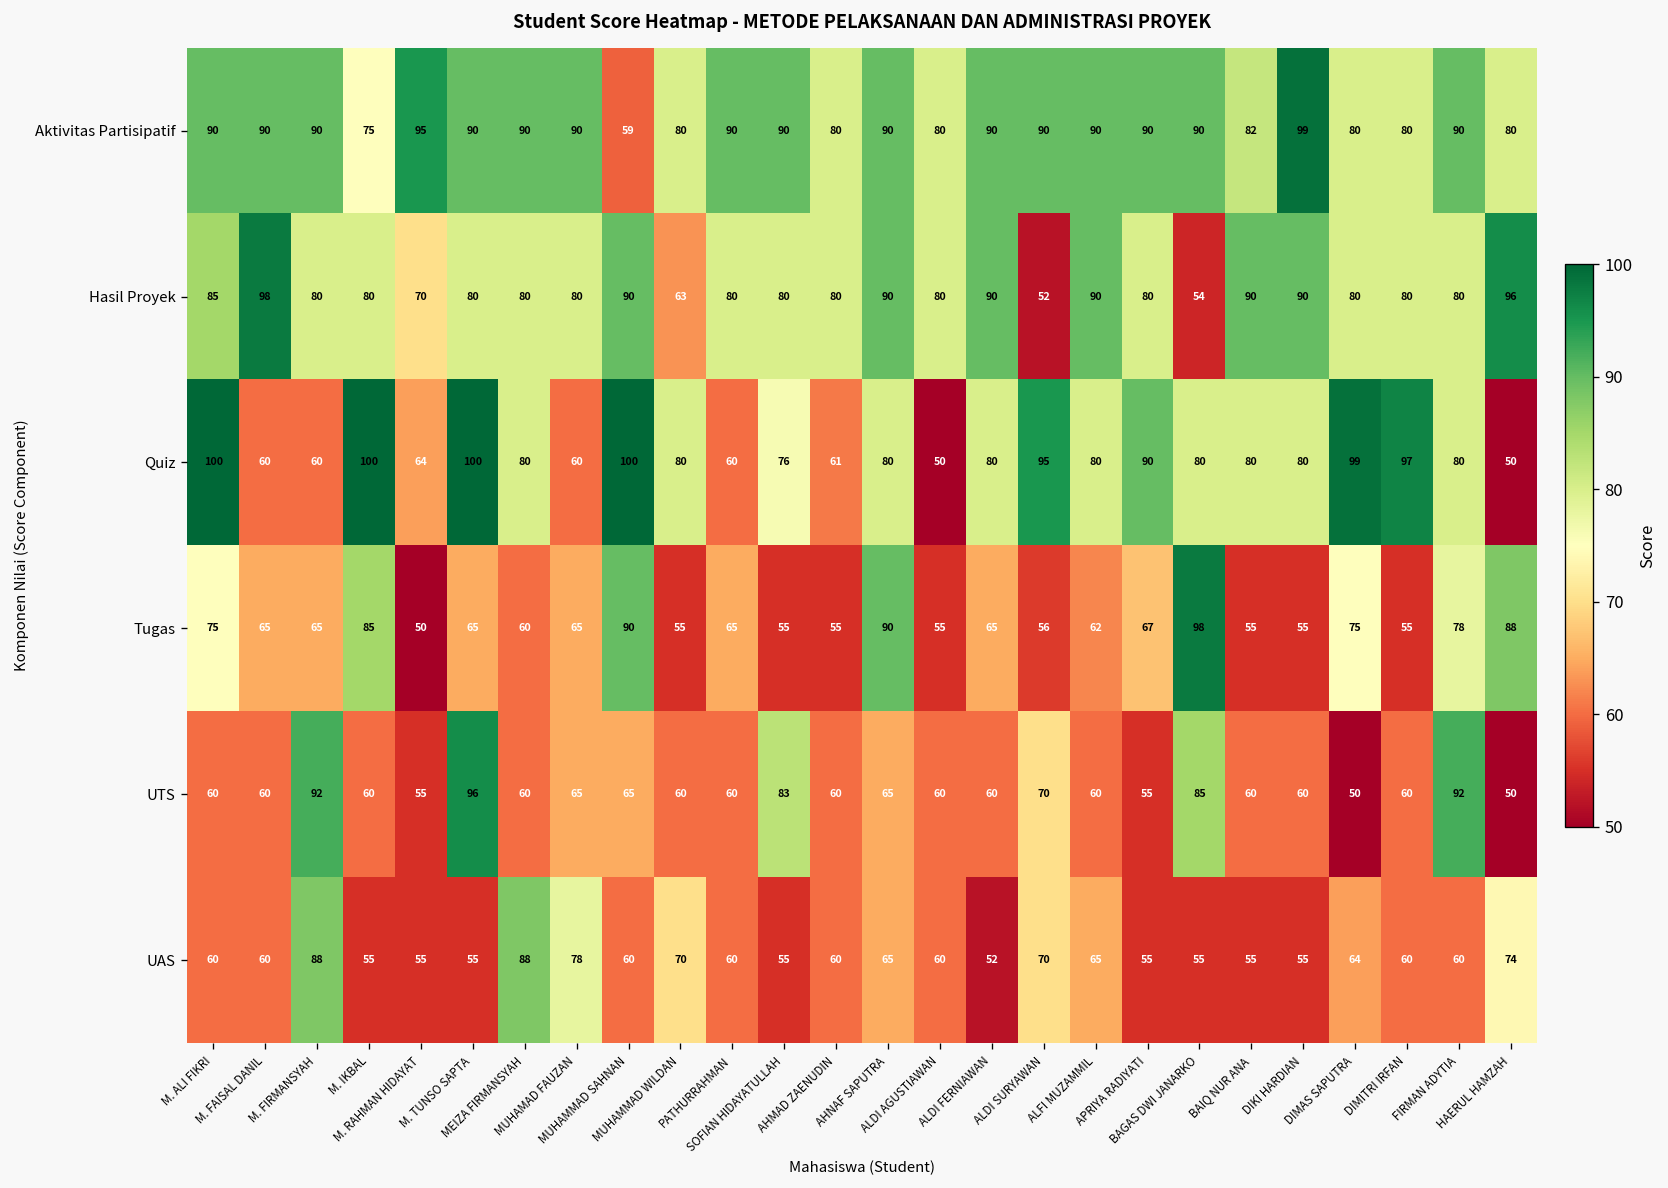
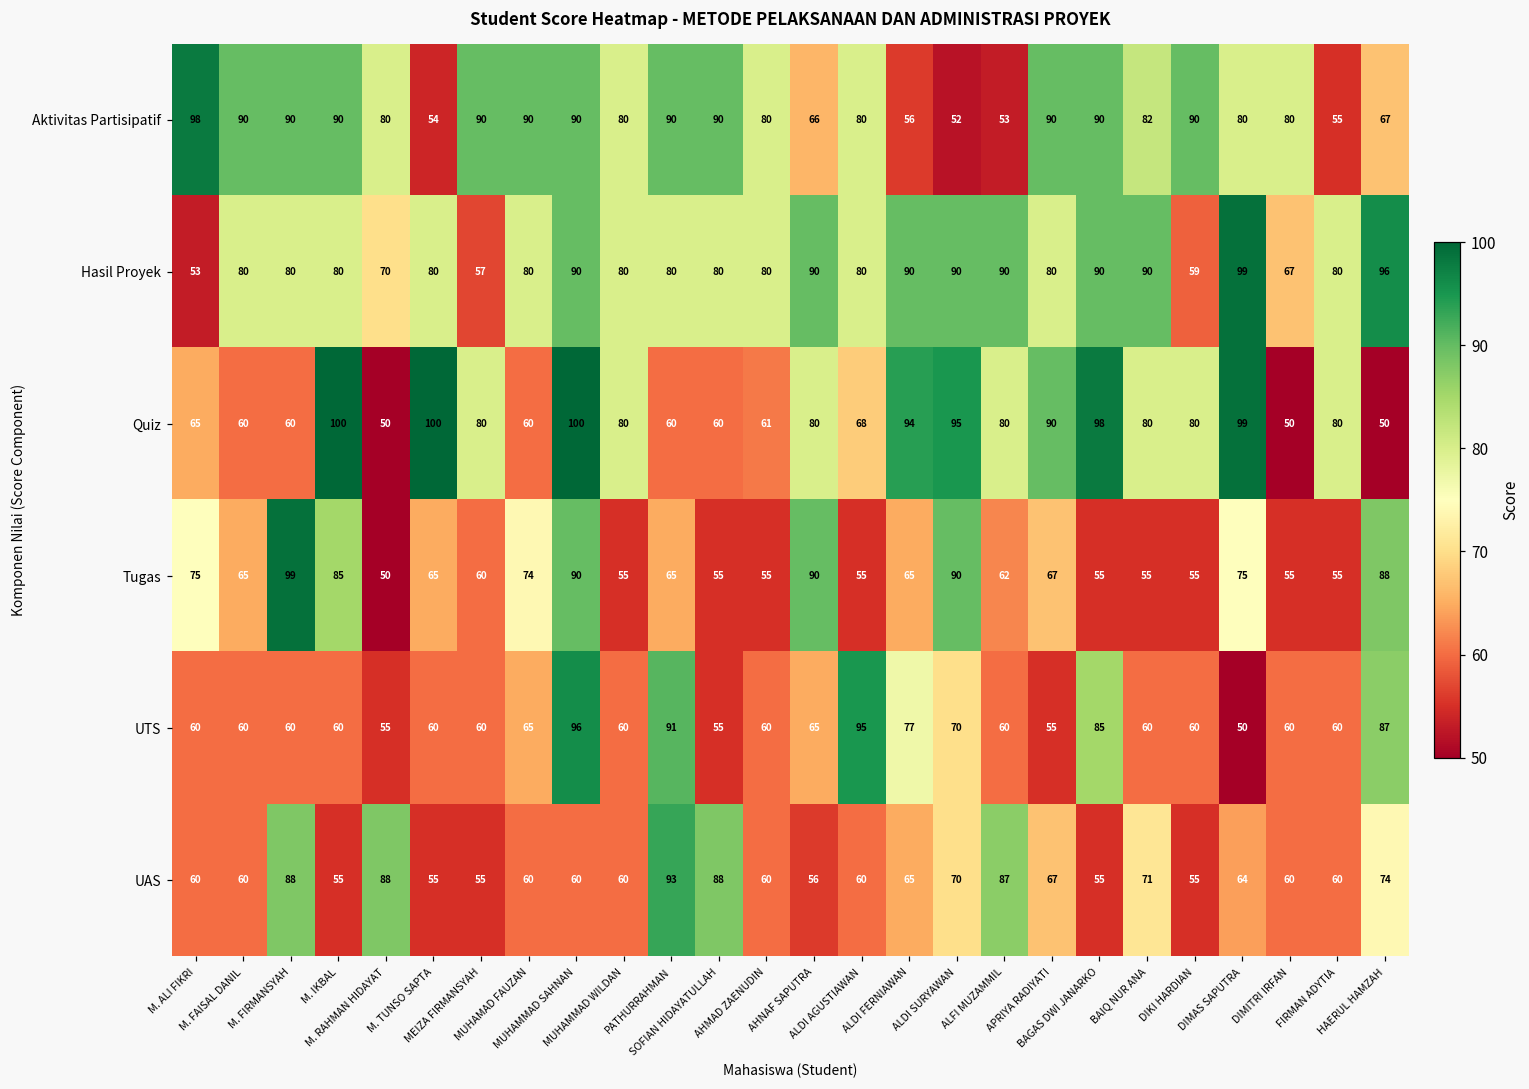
  {
    "Aktivitas Partisipatif": {
-     "M. ALI FIKRI": 90,
+     "M. ALI FIKRI": 98,
      "M. FAISAL DANIL": 90,
      "M. FIRMANSYAH": 90,
-     "M. IKBAL": 75,
-     "M. RAHMAN HIDAYAT": 95,
-     "M. TUNSO SAPTA": 90,
+     "M. IKBAL": 90,
+     "M. RAHMAN HIDAYAT": 80,
+     "M. TUNSO SAPTA": 54,
      "MEIZA FIRMANSYAH": 90,
      "MUHAMAD FAUZAN": 90,
-     "MUHAMMAD SAHNAN": 59,
+     "MUHAMMAD SAHNAN": 90,
      "MUHAMMAD WILDAN": 80,
      "PATHURRAHMAN": 90,
      "SOFIAN HIDAYATULLAH": 90,
      "AHMAD ZAENUDIN": 80,
-     "AHNAF SAPUTRA": 90,
+     "AHNAF SAPUTRA": 66,
      "ALDI AGUSTIAWAN": 80,
-     "ALDI FERNIAWAN": 90,
-     "ALDI SURYAWAN": 90,
-     "ALFI MUZAMMIL": 90,
+     "ALDI FERNIAWAN": 56,
+     "ALDI SURYAWAN": 52,
+     "ALFI MUZAMMIL": 53,
      "APRIYA RADIYATI": 90,
      "BAGAS DWI JANARKO": 90,
      "BAIQ NUR ANA": 82,
-     "DIKI HARDIAN": 99,
+     "DIKI HARDIAN": 90,
      "DIMAS SAPUTRA": 80,
      "DIMITRI IRFAN": 80,
-     "FIRMAN ADYTIA": 90,
-     "HAERUL HAMZAH": 80
+     "FIRMAN ADYTIA": 55,
+     "HAERUL HAMZAH": 67
    },
    "Hasil Proyek": {
-     "M. ALI FIKRI": 85,
-     "M. FAISAL DANIL": 98,
+     "M. ALI FIKRI": 53,
+     "M. FAISAL DANIL": 80,
      "M. FIRMANSYAH": 80,
      "M. IKBAL": 80,
      "M. RAHMAN HIDAYAT": 70,
      "M. TUNSO SAPTA": 80,
-     "MEIZA FIRMANSYAH": 80,
+     "MEIZA FIRMANSYAH": 57,
      "MUHAMAD FAUZAN": 80,
      "MUHAMMAD SAHNAN": 90,
-     "MUHAMMAD WILDAN": 63,
+     "MUHAMMAD WILDAN": 80,
      "PATHURRAHMAN": 80,
      "SOFIAN HIDAYATULLAH": 80,
      "AHMAD ZAENUDIN": 80,
      "AHNAF SAPUTRA": 90,
      "ALDI AGUSTIAWAN": 80,
      "ALDI FERNIAWAN": 90,
-     "ALDI SURYAWAN": 52,
+     "ALDI SURYAWAN": 90,
      "ALFI MUZAMMIL": 90,
      "APRIYA RADIYATI": 80,
-     "BAGAS DWI JANARKO": 54,
+     "BAGAS DWI JANARKO": 90,
      "BAIQ NUR ANA": 90,
-     "DIKI HARDIAN": 90,
-     "DIMAS SAPUTRA": 80,
-     "DIMITRI IRFAN": 80,
+     "DIKI HARDIAN": 59,
+     "DIMAS SAPUTRA": 99,
+     "DIMITRI IRFAN": 67,
      "FIRMAN ADYTIA": 80,
      "HAERUL HAMZAH": 96
    },
    "Quiz": {
-     "M. ALI FIKRI": 100,
+     "M. ALI FIKRI": 65,
      "M. FAISAL DANIL": 60,
      "M. FIRMANSYAH": 60,
      "M. IKBAL": 100,
-     "M. RAHMAN HIDAYAT": 64,
+     "M. RAHMAN HIDAYAT": 50,
      "M. TUNSO SAPTA": 100,
      "MEIZA FIRMANSYAH": 80,
      "MUHAMAD FAUZAN": 60,
      "MUHAMMAD SAHNAN": 100,
      "MUHAMMAD WILDAN": 80,
      "PATHURRAHMAN": 60,
-     "SOFIAN HIDAYATULLAH": 76,
+     "SOFIAN HIDAYATULLAH": 60,
      "AHMAD ZAENUDIN": 61,
      "AHNAF SAPUTRA": 80,
-     "ALDI AGUSTIAWAN": 50,
-     "ALDI FERNIAWAN": 80,
+     "ALDI AGUSTIAWAN": 68,
+     "ALDI FERNIAWAN": 94,
      "ALDI SURYAWAN": 95,
      "ALFI MUZAMMIL": 80,
      "APRIYA RADIYATI": 90,
-     "BAGAS DWI JANARKO": 80,
+     "BAGAS DWI JANARKO": 98,
      "BAIQ NUR ANA": 80,
      "DIKI HARDIAN": 80,
      "DIMAS SAPUTRA": 99,
-     "DIMITRI IRFAN": 97,
+     "DIMITRI IRFAN": 50,
      "FIRMAN ADYTIA": 80,
      "HAERUL HAMZAH": 50
    },
    "Tugas": {
      "M. ALI FIKRI": 75,
      "M. FAISAL DANIL": 65,
-     "M. FIRMANSYAH": 65,
+     "M. FIRMANSYAH": 99,
      "M. IKBAL": 85,
      "M. RAHMAN HIDAYAT": 50,
      "M. TUNSO SAPTA": 65,
      "MEIZA FIRMANSYAH": 60,
-     "MUHAMAD FAUZAN": 65,
+     "MUHAMAD FAUZAN": 74,
      "MUHAMMAD SAHNAN": 90,
      "MUHAMMAD WILDAN": 55,
      "PATHURRAHMAN": 65,
      "SOFIAN HIDAYATULLAH": 55,
      "AHMAD ZAENUDIN": 55,
      "AHNAF SAPUTRA": 90,
      "ALDI AGUSTIAWAN": 55,
      "ALDI FERNIAWAN": 65,
-     "ALDI SURYAWAN": 56,
+     "ALDI SURYAWAN": 90,
      "ALFI MUZAMMIL": 62,
      "APRIYA RADIYATI": 67,
-     "BAGAS DWI JANARKO": 98,
+     "BAGAS DWI JANARKO": 55,
      "BAIQ NUR ANA": 55,
      "DIKI HARDIAN": 55,
      "DIMAS SAPUTRA": 75,
      "DIMITRI IRFAN": 55,
-     "FIRMAN ADYTIA": 78,
+     "FIRMAN ADYTIA": 55,
      "HAERUL HAMZAH": 88
    },
    "UTS": {
      "M. ALI FIKRI": 60,
      "M. FAISAL DANIL": 60,
-     "M. FIRMANSYAH": 92,
+     "M. FIRMANSYAH": 60,
      "M. IKBAL": 60,
      "M. RAHMAN HIDAYAT": 55,
-     "M. TUNSO SAPTA": 96,
+     "M. TUNSO SAPTA": 60,
      "MEIZA FIRMANSYAH": 60,
      "MUHAMAD FAUZAN": 65,
-     "MUHAMMAD SAHNAN": 65,
+     "MUHAMMAD SAHNAN": 96,
      "MUHAMMAD WILDAN": 60,
-     "PATHURRAHMAN": 60,
-     "SOFIAN HIDAYATULLAH": 83,
+     "PATHURRAHMAN": 91,
+     "SOFIAN HIDAYATULLAH": 55,
      "AHMAD ZAENUDIN": 60,
      "AHNAF SAPUTRA": 65,
-     "ALDI AGUSTIAWAN": 60,
-     "ALDI FERNIAWAN": 60,
+     "ALDI AGUSTIAWAN": 95,
+     "ALDI FERNIAWAN": 77,
      "ALDI SURYAWAN": 70,
      "ALFI MUZAMMIL": 60,
      "APRIYA RADIYATI": 55,
      "BAGAS DWI JANARKO": 85,
      "BAIQ NUR ANA": 60,
      "DIKI HARDIAN": 60,
      "DIMAS SAPUTRA": 50,
      "DIMITRI IRFAN": 60,
-     "FIRMAN ADYTIA": 92,
-     "HAERUL HAMZAH": 50
+     "FIRMAN ADYTIA": 60,
+     "HAERUL HAMZAH": 87
    },
    "UAS": {
      "M. ALI FIKRI": 60,
      "M. FAISAL DANIL": 60,
      "M. FIRMANSYAH": 88,
      "M. IKBAL": 55,
-     "M. RAHMAN HIDAYAT": 55,
+     "M. RAHMAN HIDAYAT": 88,
      "M. TUNSO SAPTA": 55,
-     "MEIZA FIRMANSYAH": 88,
-     "MUHAMAD FAUZAN": 78,
+     "MEIZA FIRMANSYAH": 55,
+     "MUHAMAD FAUZAN": 60,
      "MUHAMMAD SAHNAN": 60,
-     "MUHAMMAD WILDAN": 70,
-     "PATHURRAHMAN": 60,
-     "SOFIAN HIDAYATULLAH": 55,
+     "MUHAMMAD WILDAN": 60,
+     "PATHURRAHMAN": 93,
+     "SOFIAN HIDAYATULLAH": 88,
      "AHMAD ZAENUDIN": 60,
-     "AHNAF SAPUTRA": 65,
+     "AHNAF SAPUTRA": 56,
      "ALDI AGUSTIAWAN": 60,
-     "ALDI FERNIAWAN": 52,
+     "ALDI FERNIAWAN": 65,
      "ALDI SURYAWAN": 70,
-     "ALFI MUZAMMIL": 65,
-     "APRIYA RADIYATI": 55,
+     "ALFI MUZAMMIL": 87,
+     "APRIYA RADIYATI": 67,
      "BAGAS DWI JANARKO": 55,
-     "BAIQ NUR ANA": 55,
+     "BAIQ NUR ANA": 71,
      "DIKI HARDIAN": 55,
      "DIMAS SAPUTRA": 64,
      "DIMITRI IRFAN": 60,
      "FIRMAN ADYTIA": 60,
      "HAERUL HAMZAH": 74
    }
  }
